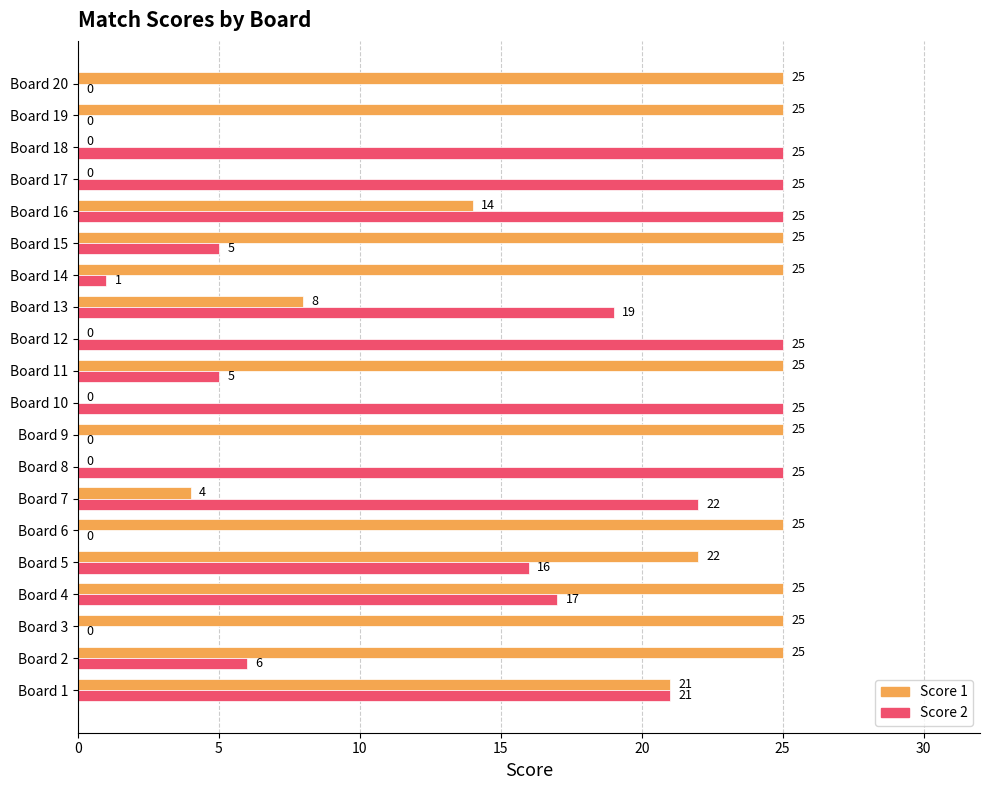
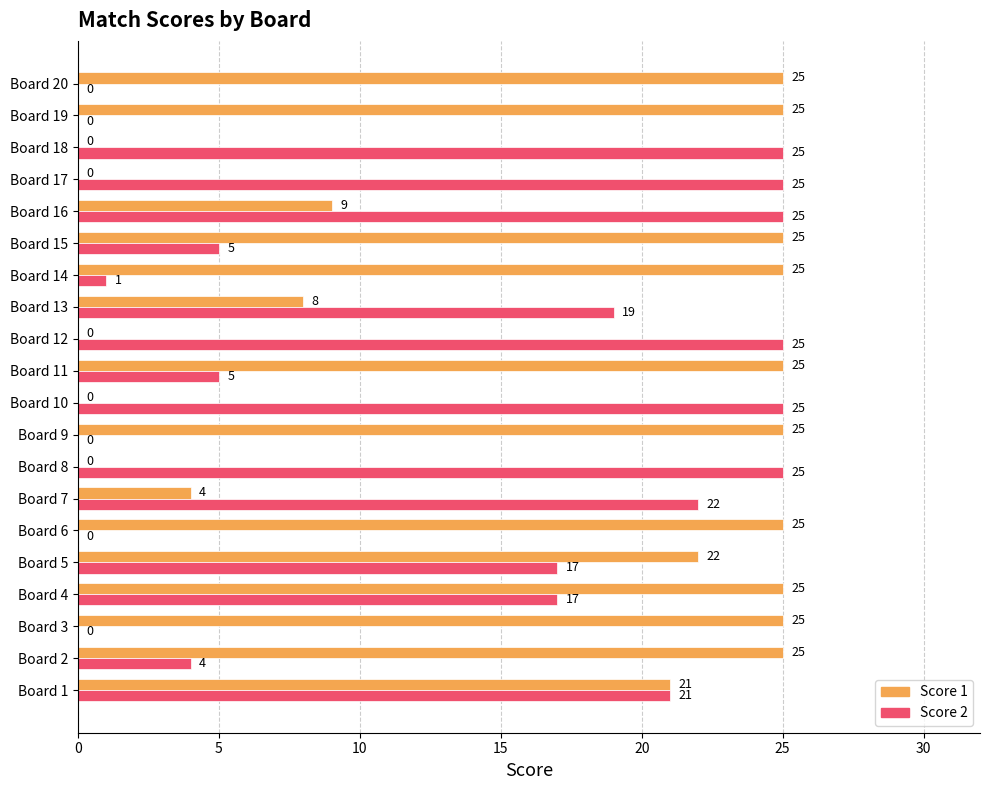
  {
    "Score 1": {
      "Board 20": 25,
      "Board 19": 25,
      "Board 18": 0,
      "Board 17": 0,
-     "Board 16": 14,
+     "Board 16": 9,
      "Board 15": 25,
      "Board 14": 25,
      "Board 13": 8,
      "Board 12": 0,
      "Board 11": 25,
      "Board 10": 0,
      "Board 9": 25,
      "Board 8": 0,
      "Board 7": 4,
      "Board 6": 25,
      "Board 5": 22,
      "Board 4": 25,
      "Board 3": 25,
      "Board 2": 25,
      "Board 1": 21
    },
    "Score 2": {
      "Board 20": 0,
      "Board 19": 0,
      "Board 18": 25,
      "Board 17": 25,
      "Board 16": 25,
      "Board 15": 5,
      "Board 14": 1,
      "Board 13": 19,
      "Board 12": 25,
      "Board 11": 5,
      "Board 10": 25,
      "Board 9": 0,
      "Board 8": 25,
      "Board 7": 22,
      "Board 6": 0,
-     "Board 5": 16,
+     "Board 5": 17,
      "Board 4": 17,
      "Board 3": 0,
-     "Board 2": 6,
+     "Board 2": 4,
      "Board 1": 21
    }
  }
